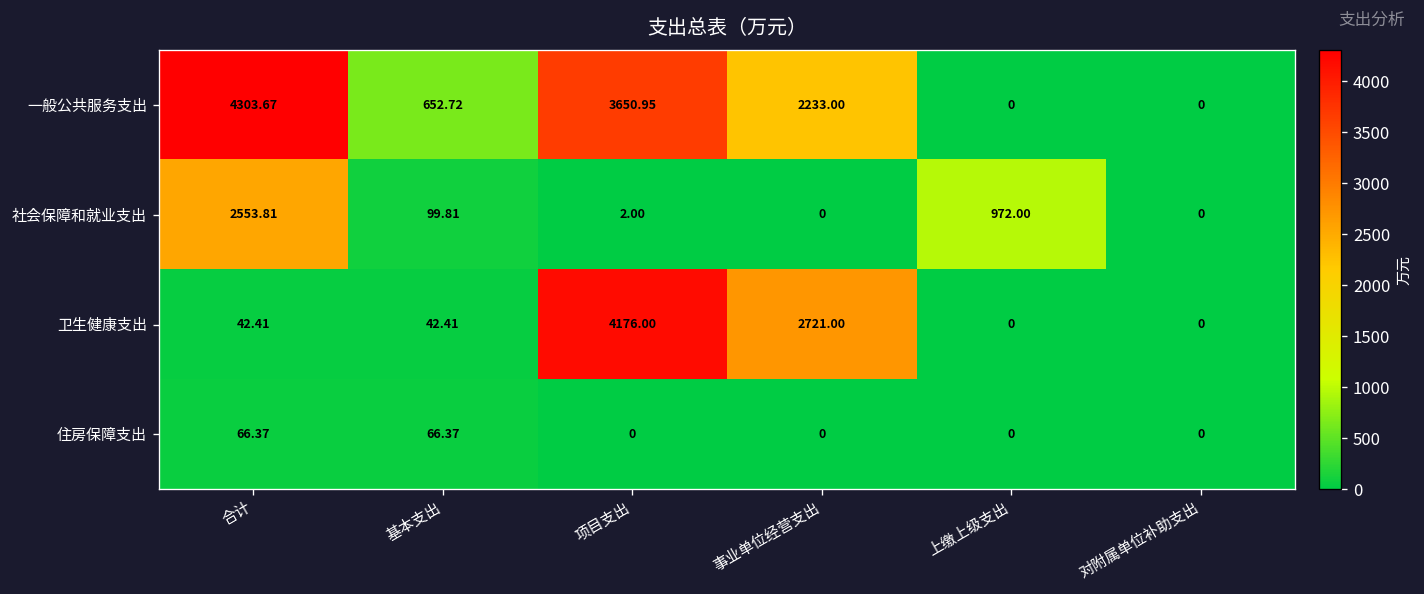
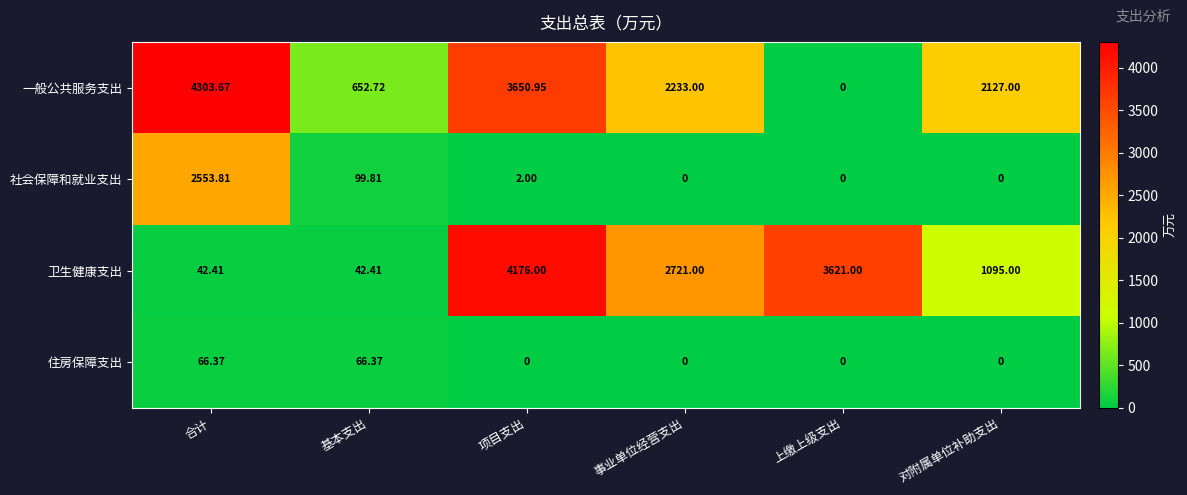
  {
    "一般公共服务支出": {
      "合计": 4303.67,
      "基本支出": 652.72,
      "项目支出": 3650.95,
      "事业单位经营支出": 2233.00,
      "上缴上级支出": 0,
-     "对附属单位补助支出": 0
+     "对附属单位补助支出": 2127.00
    },
    "社会保障和就业支出": {
      "合计": 2553.81,
      "基本支出": 99.81,
      "项目支出": 2.00,
      "事业单位经营支出": 0,
-     "上缴上级支出": 972.00,
+     "上缴上级支出": 0,
      "对附属单位补助支出": 0
    },
    "卫生健康支出": {
      "合计": 42.41,
      "基本支出": 42.41,
      "项目支出": 4176.00,
      "事业单位经营支出": 2721.00,
-     "上缴上级支出": 0,
-     "对附属单位补助支出": 0
+     "上缴上级支出": 3621.00,
+     "对附属单位补助支出": 1095.00
    },
    "住房保障支出": {
      "合计": 66.37,
      "基本支出": 66.37,
      "项目支出": 0,
      "事业单位经营支出": 0,
      "上缴上级支出": 0,
      "对附属单位补助支出": 0
    }
  }
